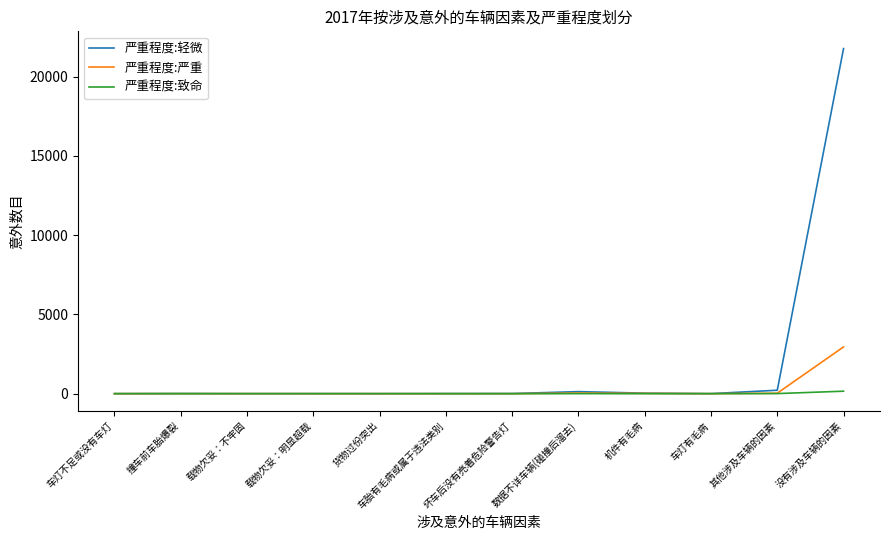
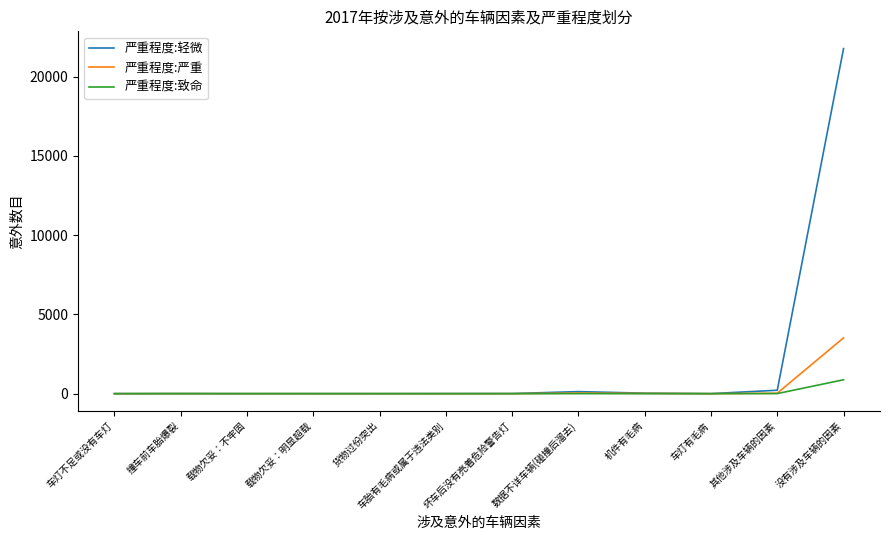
  {
    "严重程度:轻微": {
      "其他涉及车辆的因素": 200,
      "没有涉及车辆的因素": 21800
    },
    "严重程度:严重": {
-     "没有涉及车辆的因素": 3000
+     "没有涉及车辆的因素": 3500
    },
    "严重程度:致命": {
-     "没有涉及车辆的因素": 200
+     "没有涉及车辆的因素": 900
    }
  }
